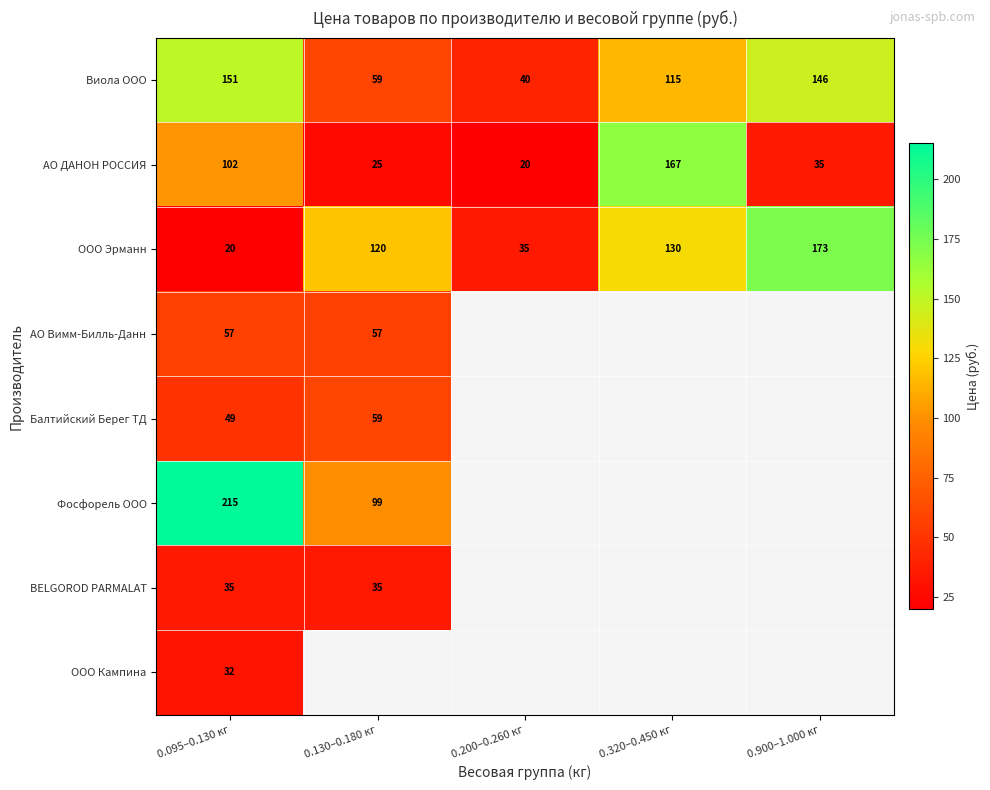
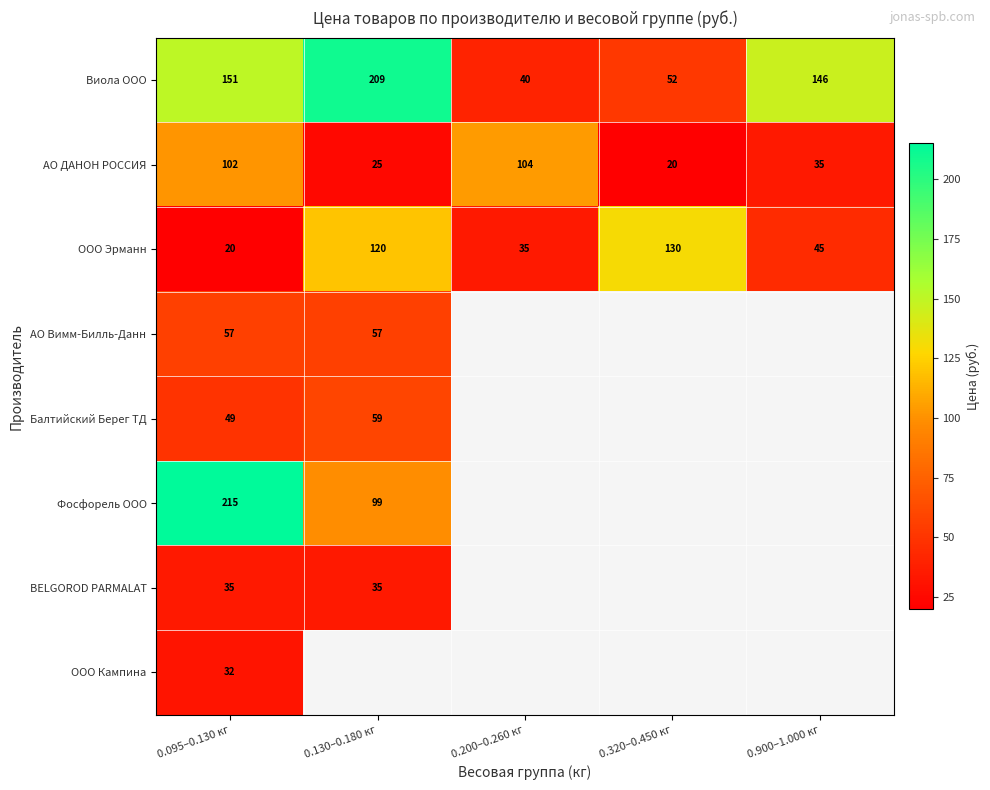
  {
    "Виола ООО": {
      "0.095–0.130 кг": 151,
-     "0.130–0.180 кг": 59,
+     "0.130–0.180 кг": 209,
      "0.200–0.260 кг": 40,
-     "0.320–0.450 кг": 115,
+     "0.320–0.450 кг": 52,
      "0.900–1.000 кг": 146
    },
    "АО ДАНОН РОССИЯ": {
      "0.095–0.130 кг": 102,
      "0.130–0.180 кг": 25,
-     "0.200–0.260 кг": 20,
-     "0.320–0.450 кг": 167,
+     "0.200–0.260 кг": 104,
+     "0.320–0.450 кг": 20,
      "0.900–1.000 кг": 35
    },
    "ООО Эрманн": {
      "0.095–0.130 кг": 20,
      "0.130–0.180 кг": 120,
      "0.200–0.260 кг": 35,
      "0.320–0.450 кг": 130,
-     "0.900–1.000 кг": 173
+     "0.900–1.000 кг": 45
    },
    "АО Вимм-Билль-Данн": {
      "0.095–0.130 кг": 57,
      "0.130–0.180 кг": 57
    },
    "Балтийский Берег ТД": {
      "0.095–0.130 кг": 49,
      "0.130–0.180 кг": 59
    },
    "Фосфорель ООО": {
      "0.095–0.130 кг": 215,
      "0.130–0.180 кг": 99
    },
    "BELGOROD PARMALAT": {
      "0.095–0.130 кг": 35,
      "0.130–0.180 кг": 35
    },
    "ООО Кампина": {
      "0.095–0.130 кг": 32
    }
  }
